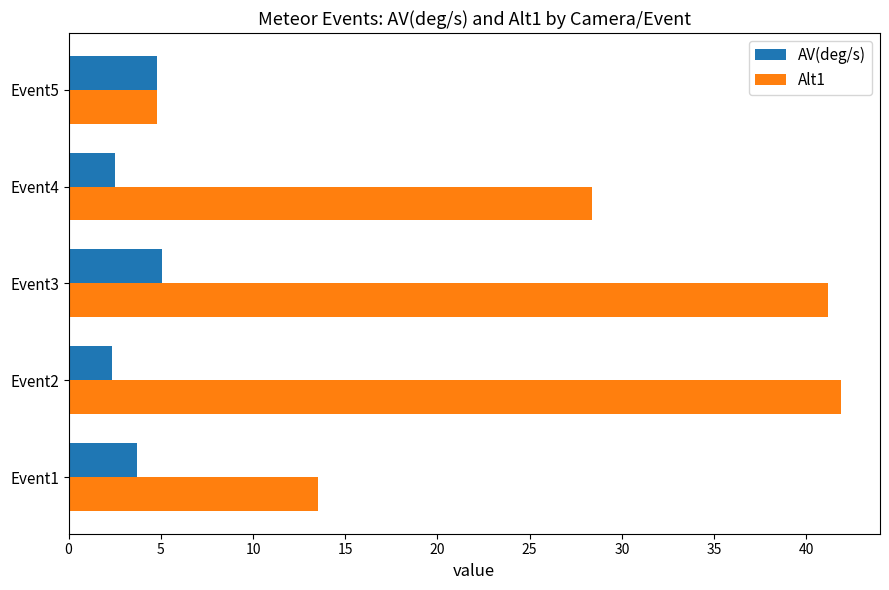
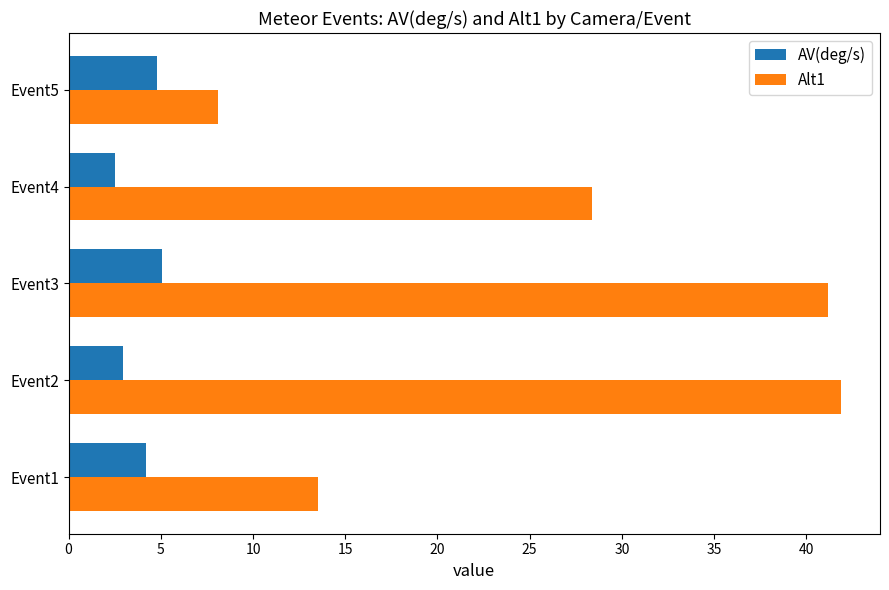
  {
    "AV(deg/s)": {
      "Event5": 4.8,
      "Event4": 2.5,
      "Event3": 5.1,
-     "Event2": 2.3,
-     "Event1": 3.7
+     "Event2": 2.9,
+     "Event1": 4.2
    },
    "Alt1": {
-     "Event5": 4.8,
+     "Event5": 8.1,
      "Event4": 28.4,
      "Event3": 41.2,
      "Event2": 41.9,
      "Event1": 13.5
    }
  }
